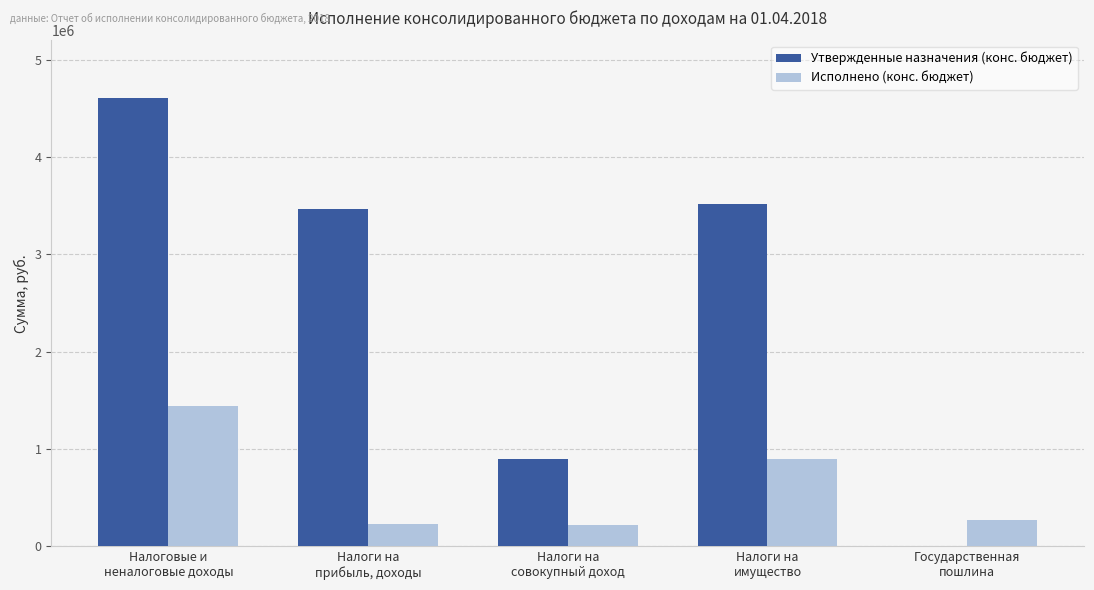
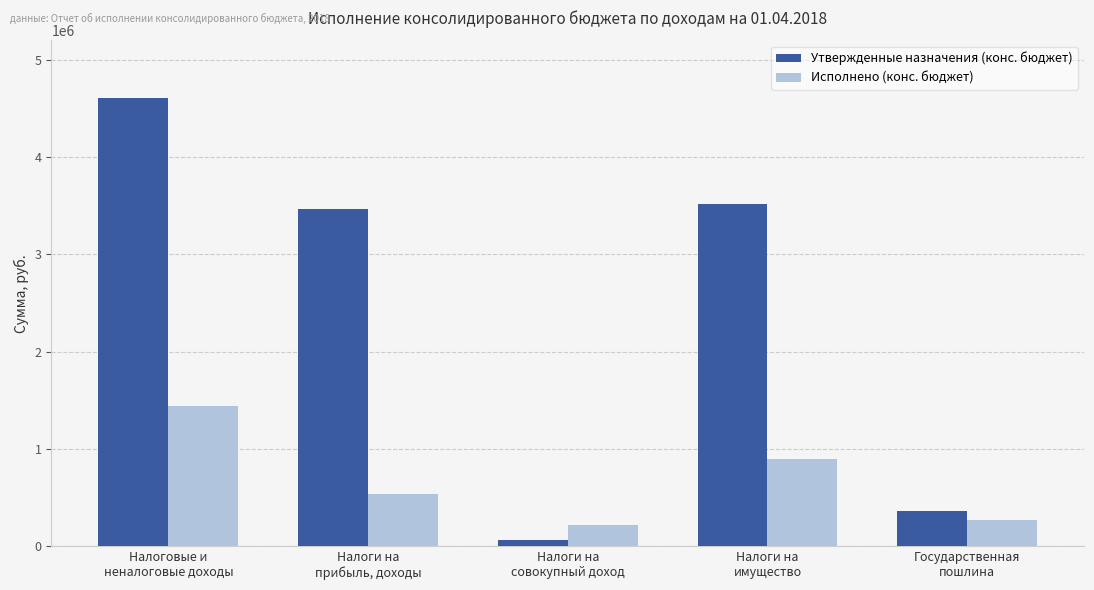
  {
    "Утвержденные назначения (конс. бюджет)": {
      "Налоговые и неналоговые доходы": 4600000,
      "Налоги на прибыль, доходы": 3500000,
-     "Налоги на совокупный доход": 900000,
+     "Налоги на совокупный доход": 100000,
      "Налоги на имущество": 3500000,
-     "Государственная пошлина": 0
+     "Государственная пошлина": 400000
    },
    "Исполнено (конс. бюджет)": {
      "Налоговые и неналоговые доходы": 1400000,
-     "Налоги на прибыль, доходы": 200000,
+     "Налоги на прибыль, доходы": 500000,
      "Налоги на совокупный доход": 200000,
      "Налоги на имущество": 900000,
      "Государственная пошлина": 300000
    }
  }
